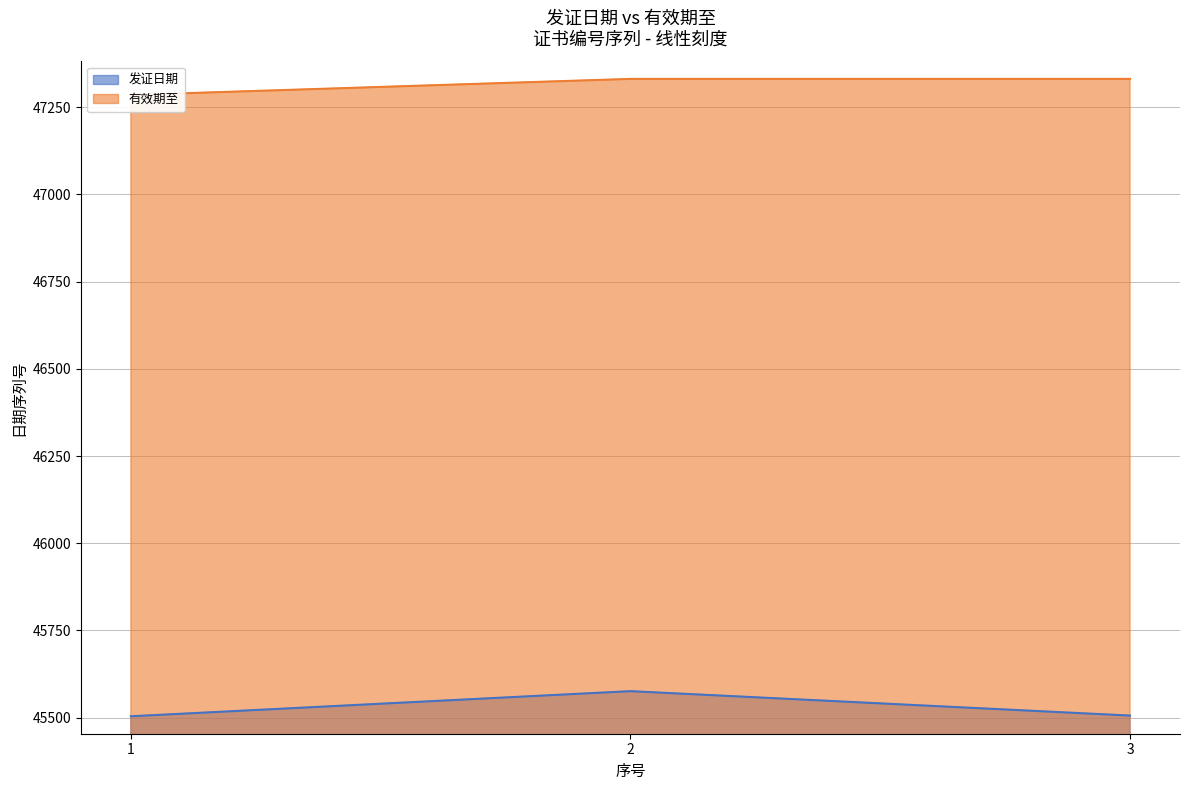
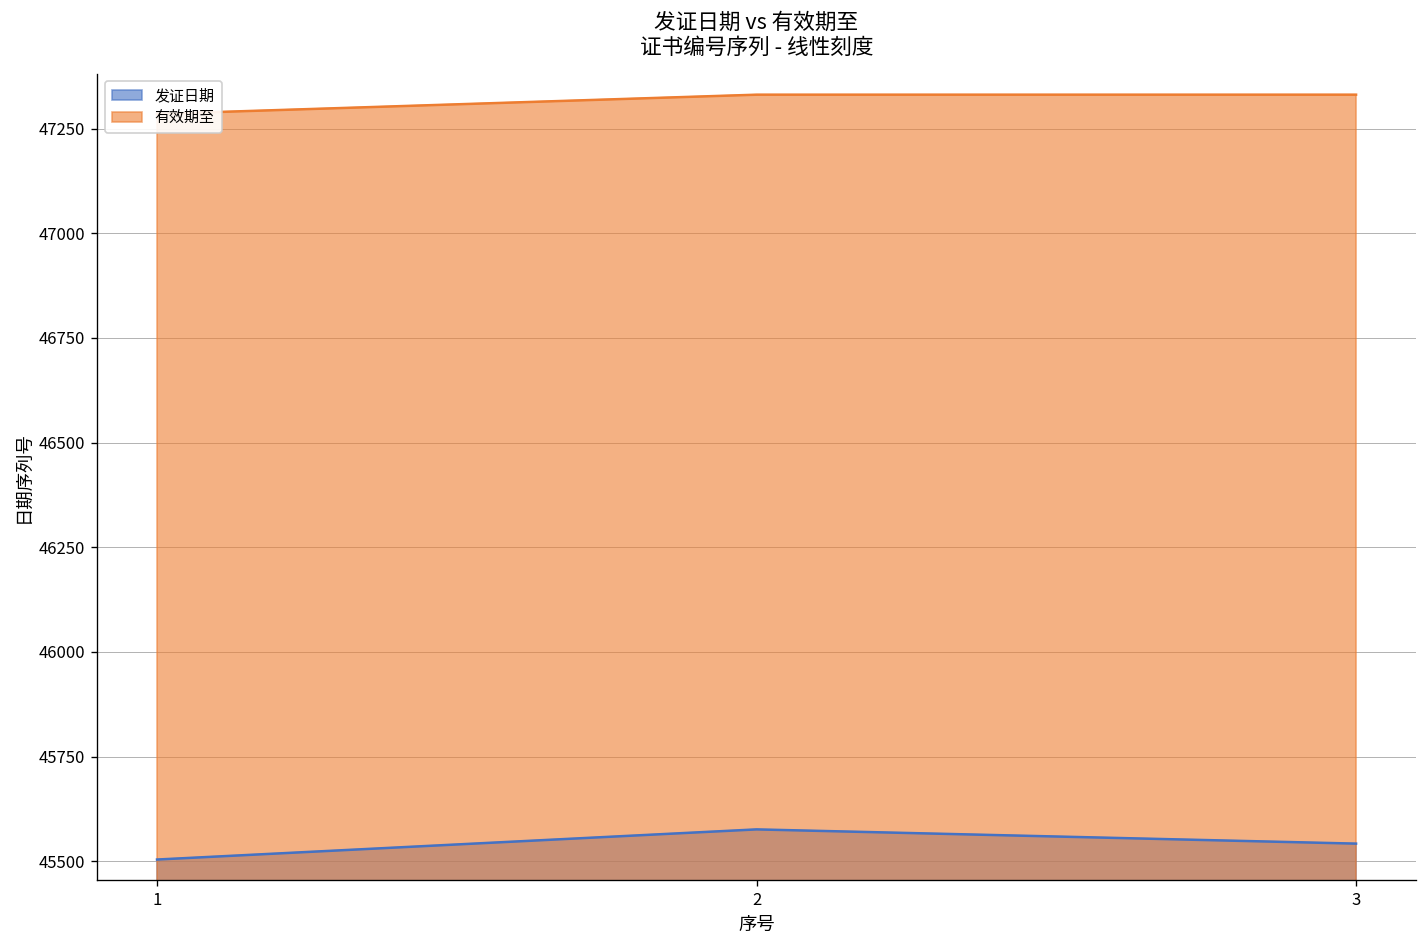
  {
    "发证日期": {
      "1": 45500,
      "2": 45580,
-     "3": 45510
+     "3": 45540
    },
    "有效期至": {
      "2": 47330,
      "3": 47330
    }
  }
